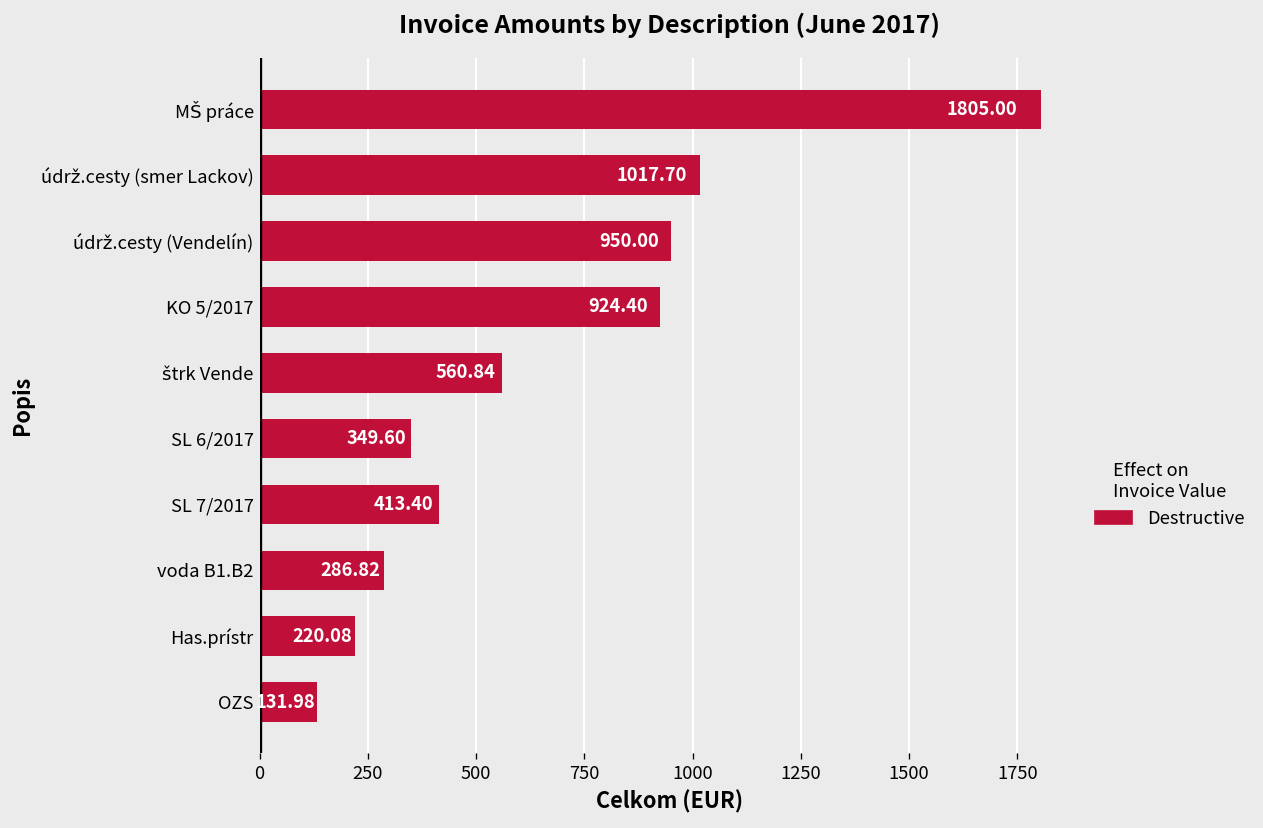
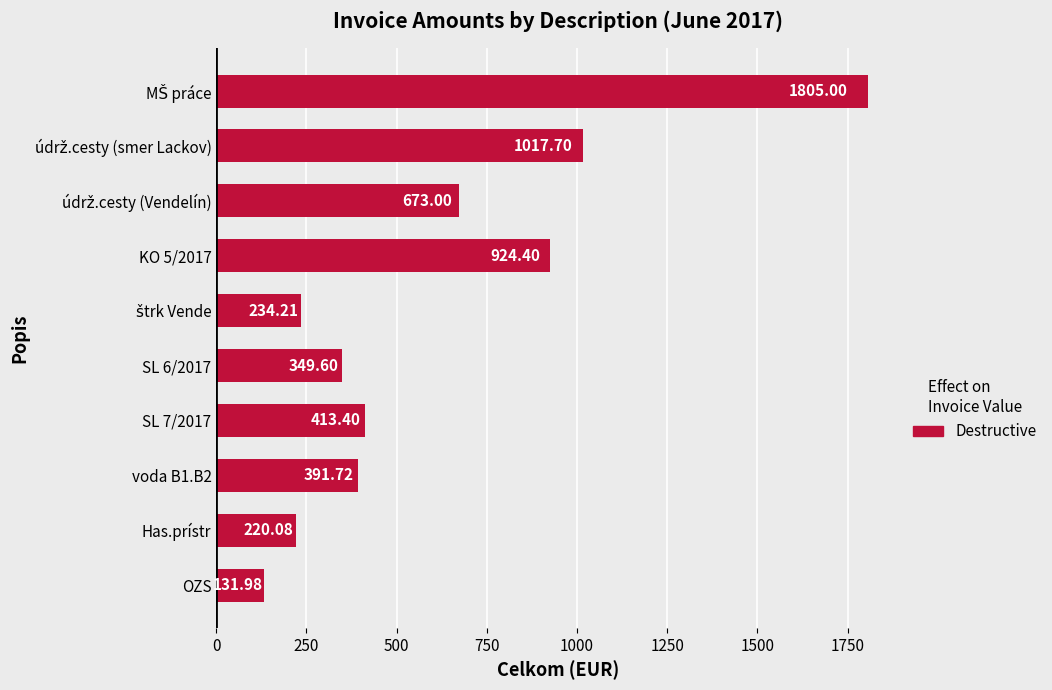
  {
    "MŠ práce": 1805.00,
    "údrž.cesty (smer Lackov)": 1017.70,
-   "údrž.cesty (Vendelín)": 950.00,
+   "údrž.cesty (Vendelín)": 673.00,
    "KO 5/2017": 924.40,
-   "štrk Vende": 560.84,
+   "štrk Vende": 234.21,
    "SL 6/2017": 349.60,
    "SL 7/2017": 413.40,
-   "voda B1.B2": 286.82,
+   "voda B1.B2": 391.72,
    "Has.prístr": 220.08,
    "OZS": 131.98
  }
